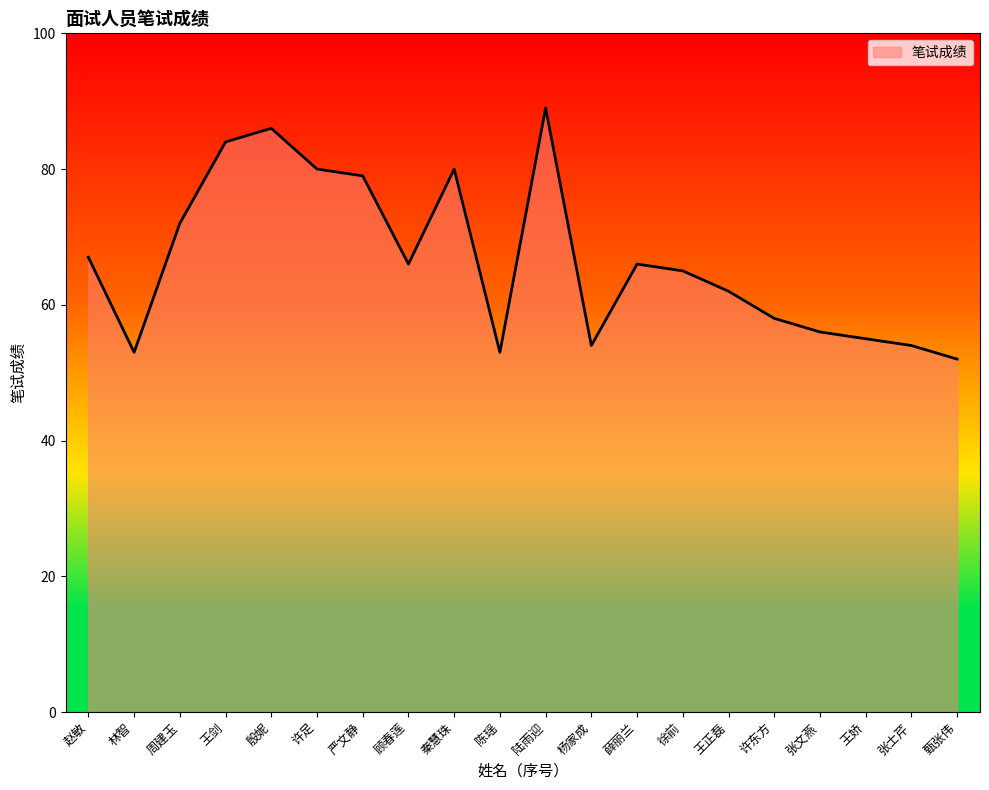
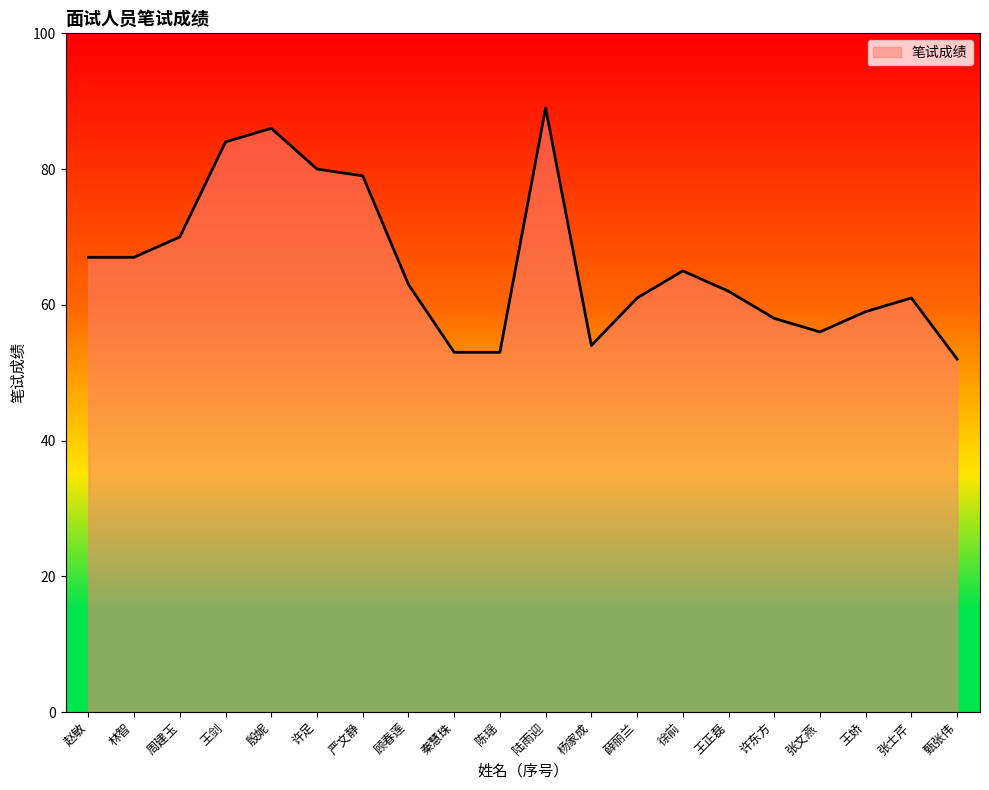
  {
    "赵敏": 67,
-   "林智": 53,
-   "周建玉": 72,
+   "林智": 67,
+   "周建玉": 70,
    "王剑": 84,
    "殷妮": 86,
    "许足": 80,
    "严文静": 79,
-   "顾春莲": 66,
-   "秦慧珠": 80,
+   "顾春莲": 63,
+   "秦慧珠": 53,
    "陈瑶": 53,
    "陆雨迎": 89,
    "杨家成": 54,
-   "薛丽兰": 66,
+   "薛丽兰": 61,
    "徐前": 65,
    "王正磊": 62,
    "许东方": 58,
    "张文燕": 56,
-   "王娇": 55,
-   "张士芹": 54,
+   "王娇": 59,
+   "张士芹": 61,
    "甄张伟": 52
  }
